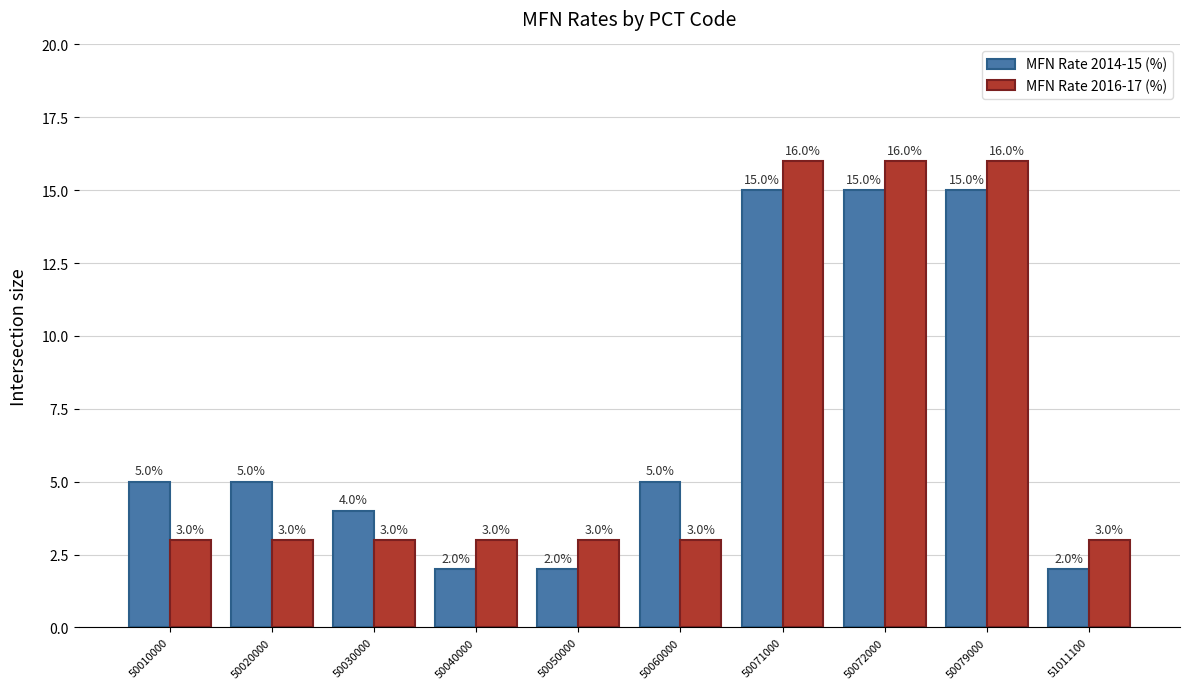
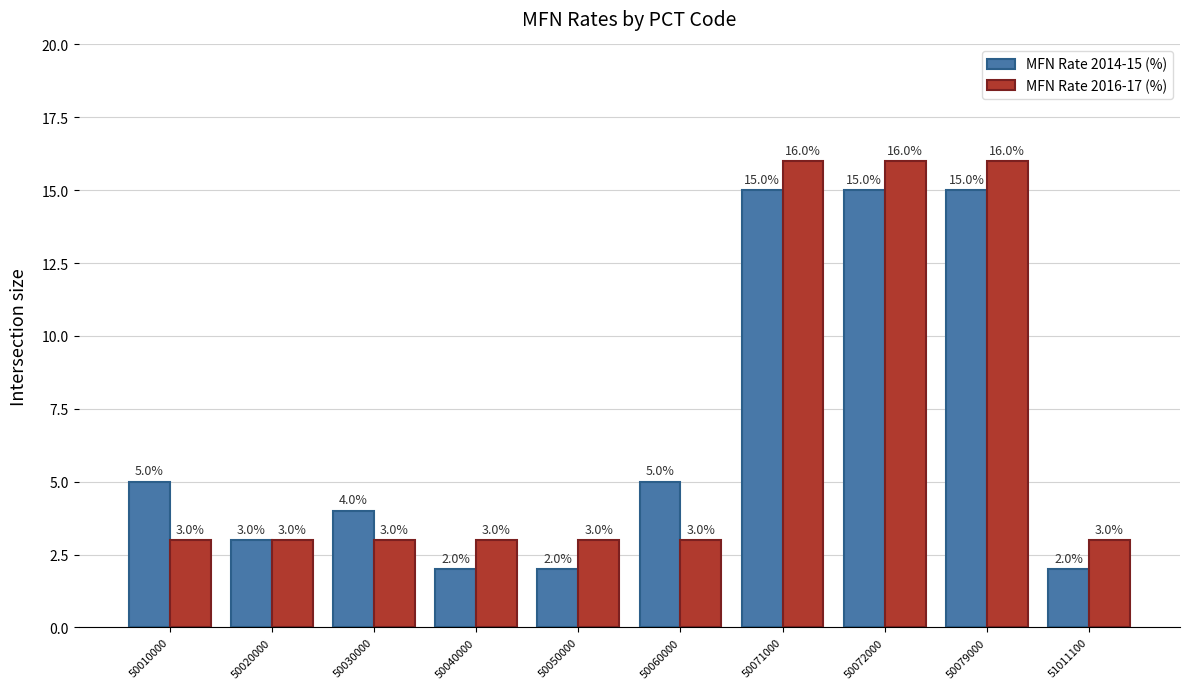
  {
    "MFN Rate 2014-15 (%)": {
      "50010000": "5.0%",
-     "50020000": "5.0%",
+     "50020000": "3.0%",
      "50030000": "4.0%",
      "50040000": "2.0%",
      "50050000": "2.0%",
      "50060000": "5.0%",
      "50071000": "15.0%",
      "50072000": "15.0%",
      "50079000": "15.0%",
      "51011100": "2.0%"
    },
    "MFN Rate 2016-17 (%)": {
      "50010000": "3.0%",
      "50020000": "3.0%",
      "50030000": "3.0%",
      "50040000": "3.0%",
      "50050000": "3.0%",
      "50060000": "3.0%",
      "50071000": "16.0%",
      "50072000": "16.0%",
      "50079000": "16.0%",
      "51011100": "3.0%"
    }
  }
